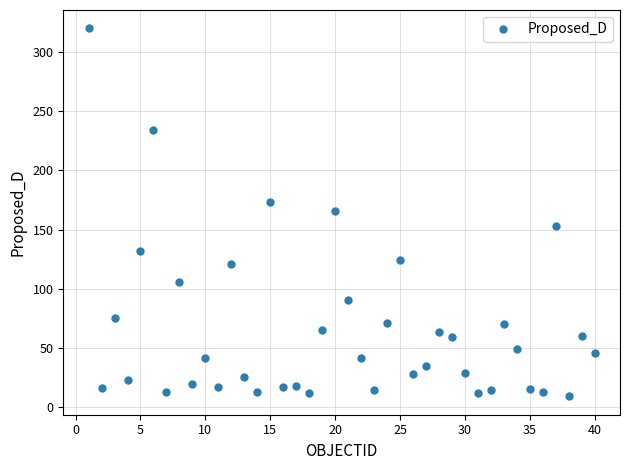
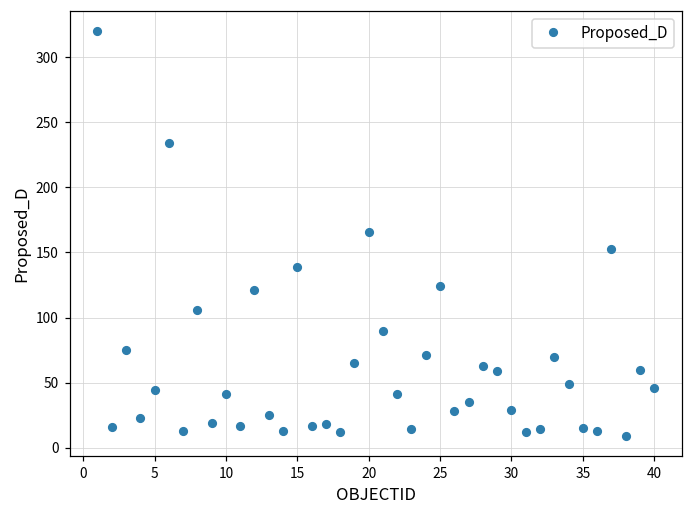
  {
-   "5": 132,
+   "5": 44,
    "10": 41,
-   "15": 173,
+   "15": 139,
    "20": 166,
    "25": 124,
    "30": 29,
    "35": 15,
    "40": 46
  }
